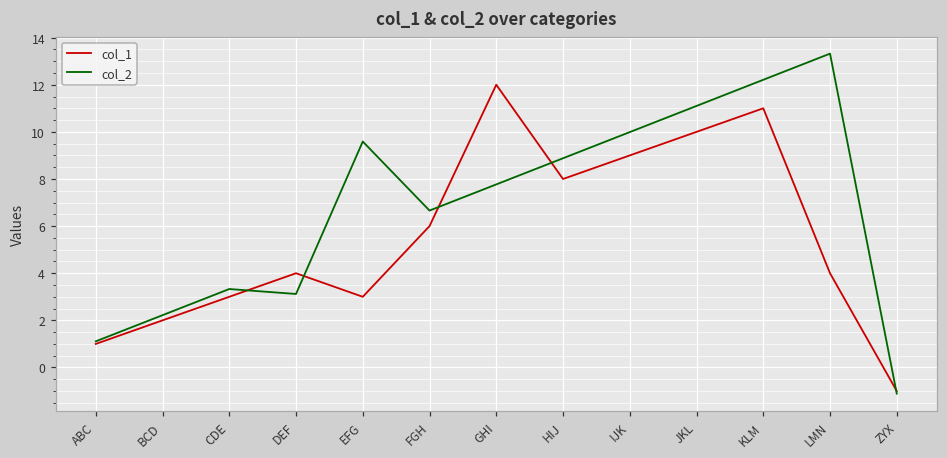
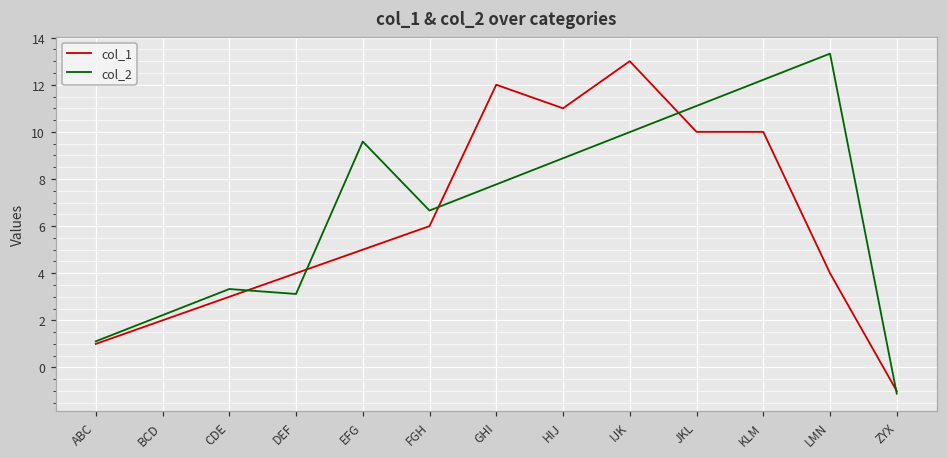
  {
    "col_1": {
      "BCD": 2,
      "CDE": 3,
      "DEF": 4,
-     "EFG": 3,
+     "EFG": 5,
      "FGH": 6,
      "GHI": 12,
-     "HIJ": 8,
-     "IJK": 9,
+     "HIJ": 11,
+     "IJK": 13,
      "JKL": 10,
-     "KLM": 11,
+     "KLM": 10,
      "LMN": 4
    },
    "col_2": {
      "BCD": 2.2,
      "CDE": 3.3,
      "DEF": 3.1,
      "EFG": 9.6,
      "FGH": 6.7,
      "GHI": 7.8,
      "HIJ": 8.9,
      "IJK": 10,
      "JKL": 11,
      "KLM": 12.2,
      "LMN": 13.3
    }
  }
